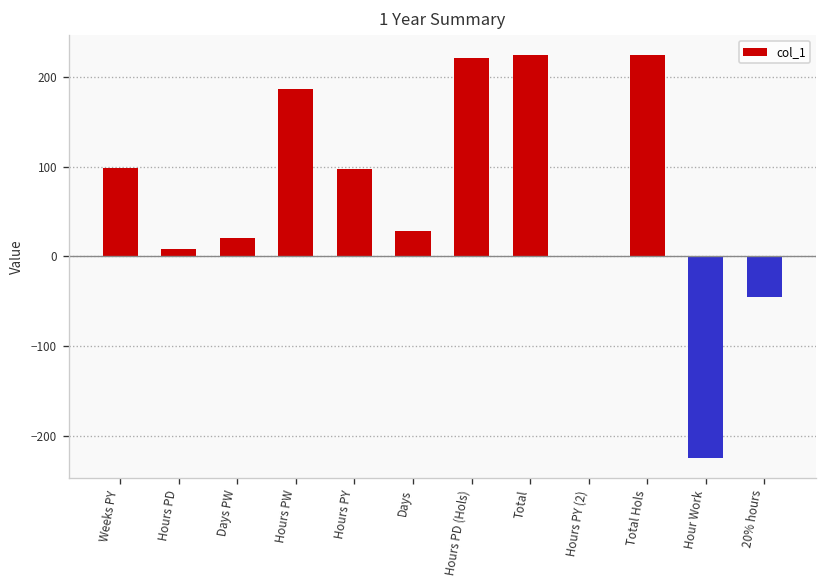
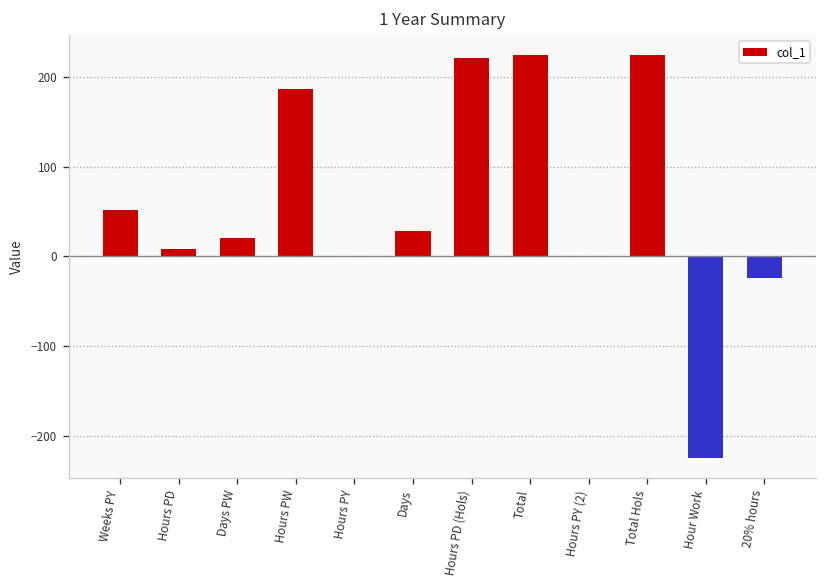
  {
-   "Weeks PY": 100,
+   "Weeks PY": 50,
    "Hours PD": 10,
    "Days PW": 20,
    "Hours PW": 190,
-   "Hours PY": 100,
+   "Hours PY": 0,
    "Days": 30,
    "Hours PD (Hols)": 220,
    "Total": 220,
    "Hours PY (2)": 0,
    "Total Hols": 220,
    "Hour Work": -220,
-   "20% hours": -40
+   "20% hours": -20
  }
